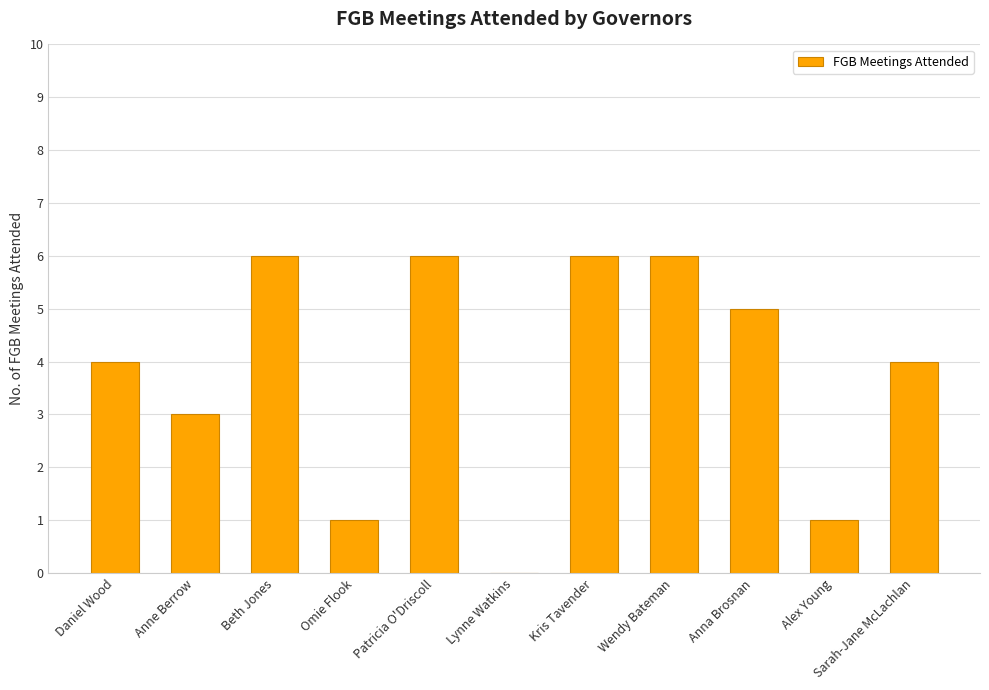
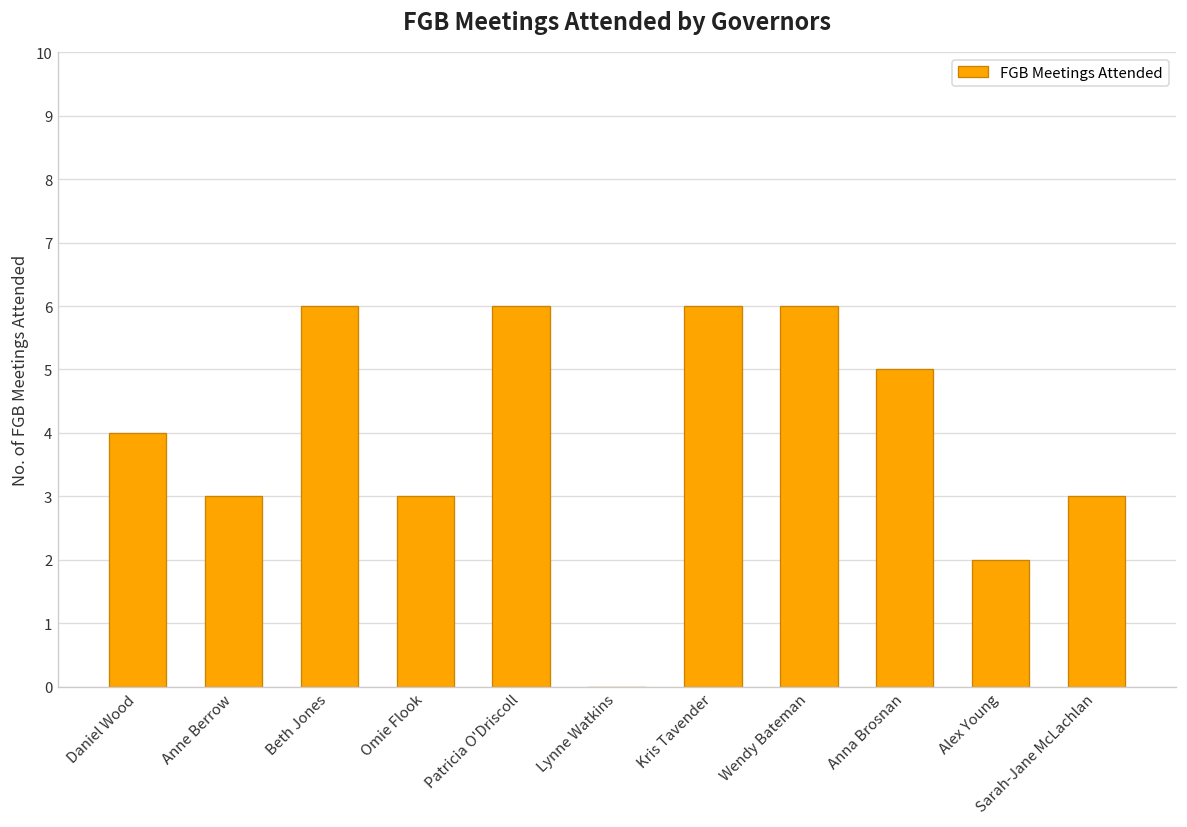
  {
    "Daniel Wood": 4,
    "Anne Berrow": 3,
    "Beth Jones": 6,
-   "Omie Flook": 1,
+   "Omie Flook": 3,
    "Patricia O'Driscoll": 6,
    "Lynne Watkins": 0,
    "Kris Tavender": 6,
    "Wendy Bateman": 6,
    "Anna Brosnan": 5,
-   "Alex Young": 1,
-   "Sarah-Jane McLachlan": 4
+   "Alex Young": 2,
+   "Sarah-Jane McLachlan": 3
  }
